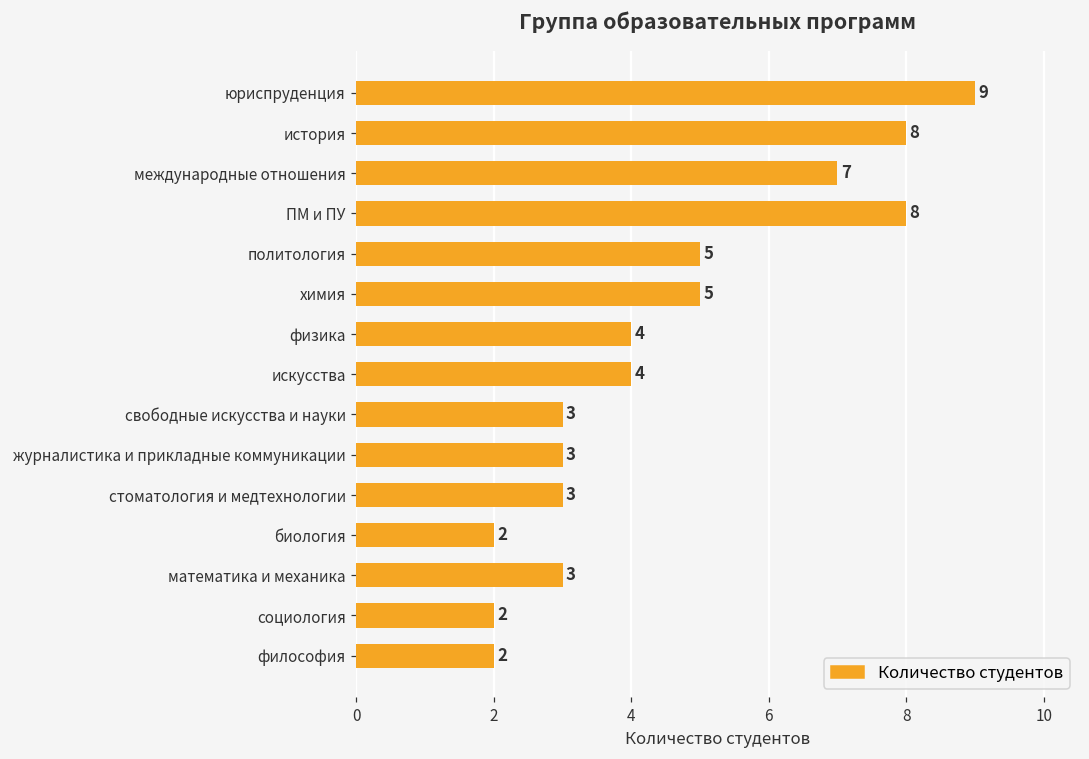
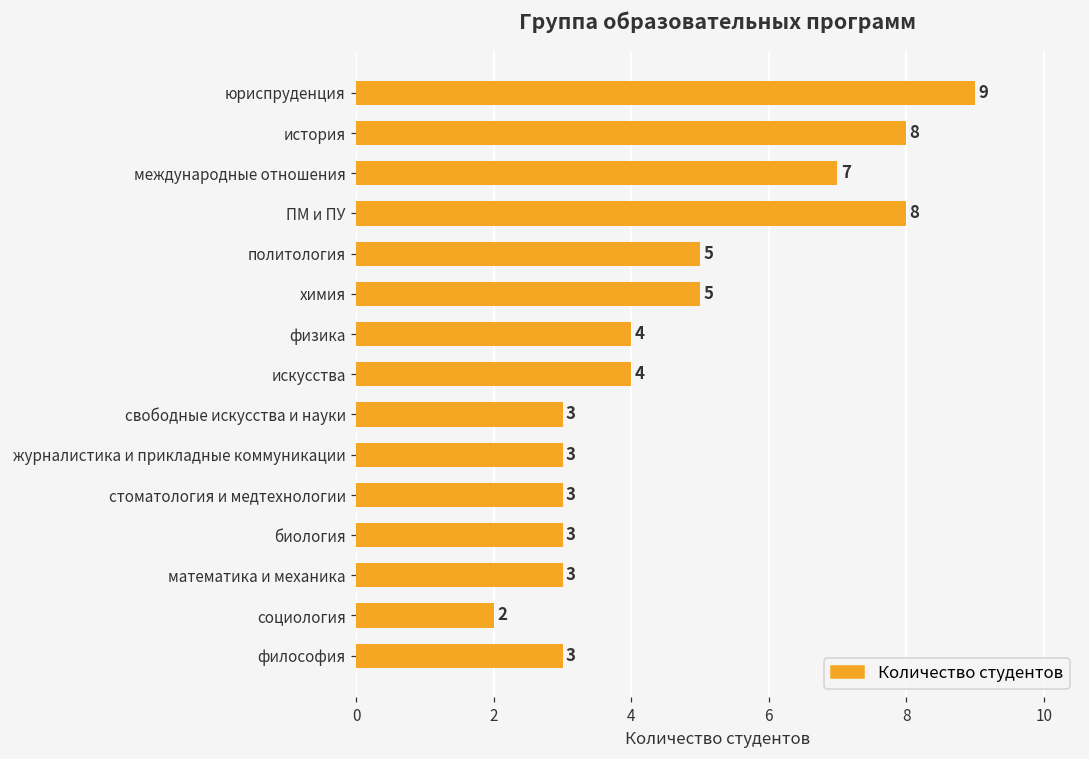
  {
    "юриспруденция": 9,
    "история": 8,
    "международные отношения": 7,
    "ПМ и ПУ": 8,
    "политология": 5,
    "химия": 5,
    "физика": 4,
    "искусства": 4,
    "свободные искусства и науки": 3,
    "журналистика и прикладные коммуникации": 3,
    "стоматология и медтехнологии": 3,
-   "биология": 2,
+   "биология": 3,
    "математика и механика": 3,
    "социология": 2,
-   "философия": 2
+   "философия": 3
  }
